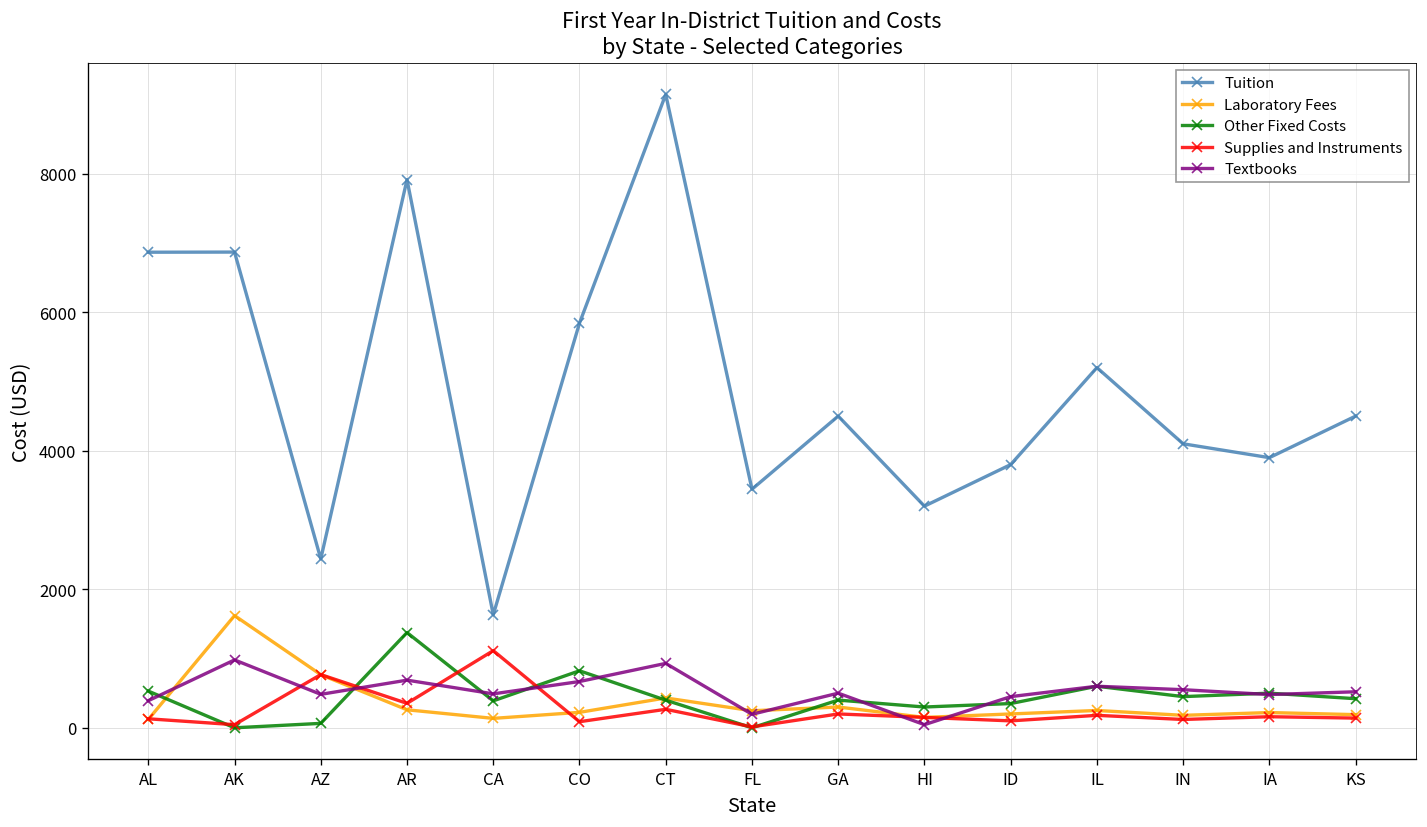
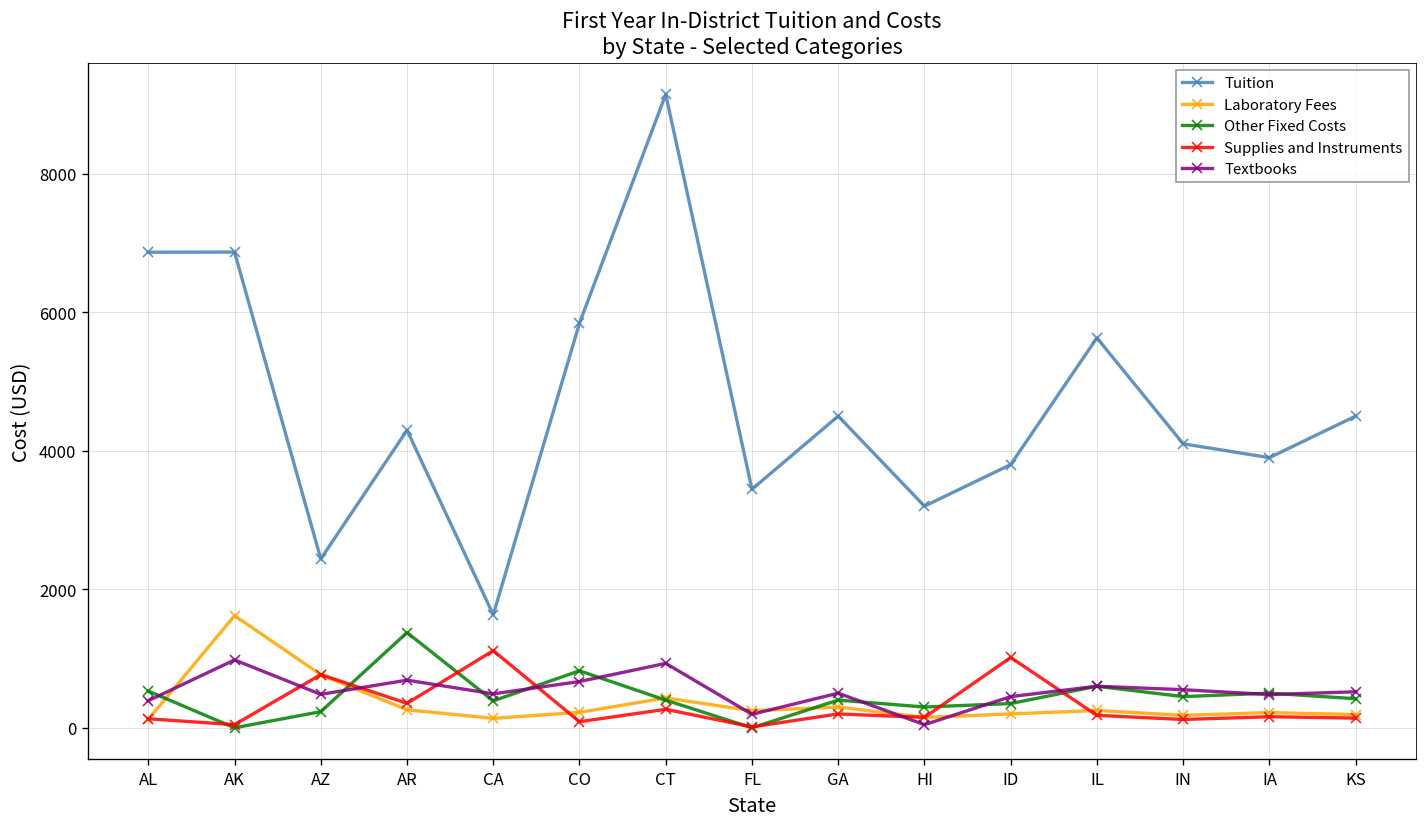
  {
    "Tuition": {
      "AL": 6900,
      "AK": 6900,
      "AZ": 2400,
-     "AR": 7900,
+     "AR": 4300,
      "CA": 1600,
      "CO": 5800,
      "CT": 9100,
      "FL": 3400,
      "GA": 4500,
      "HI": 3200,
      "ID": 3800,
-     "IL": 5200,
+     "IL": 5600,
      "IN": 4100,
      "IA": 3900,
      "KS": 4500
    },
    "Laboratory Fees": {
      "AK": 1600,
      "AR": 300,
      "CA": 100,
      "CO": 200,
      "FL": 200,
      "GA": 300,
      "ID": 200,
      "IL": 300,
      "IN": 200,
      "IA": 200,
      "KS": 200
    },
    "Other Fixed Costs": {
      "AL": 500,
      "AK": 0,
-     "AZ": 100,
+     "AZ": 200,
      "AR": 1400,
      "CA": 400,
      "CO": 800,
      "GA": 400,
      "HI": 300,
      "ID": 400,
      "IN": 500,
      "KS": 400
    },
    "Supplies and Instruments": {
      "AK": 0,
      "AR": 400,
      "CA": 1100,
      "CO": 100,
      "CT": 300,
      "GA": 200,
-     "ID": 100,
+     "ID": 1000,
      "IL": 200,
      "IN": 100,
      "IA": 200,
      "KS": 100
    },
    "Textbooks": {
      "AL": 400,
      "AK": 1000,
      "AZ": 500,
      "AR": 700,
      "CA": 500,
      "CO": 700,
      "CT": 900,
      "FL": 200,
      "GA": 500,
      "HI": 0,
      "ID": 500,
      "IN": 600,
      "KS": 500
    }
  }
